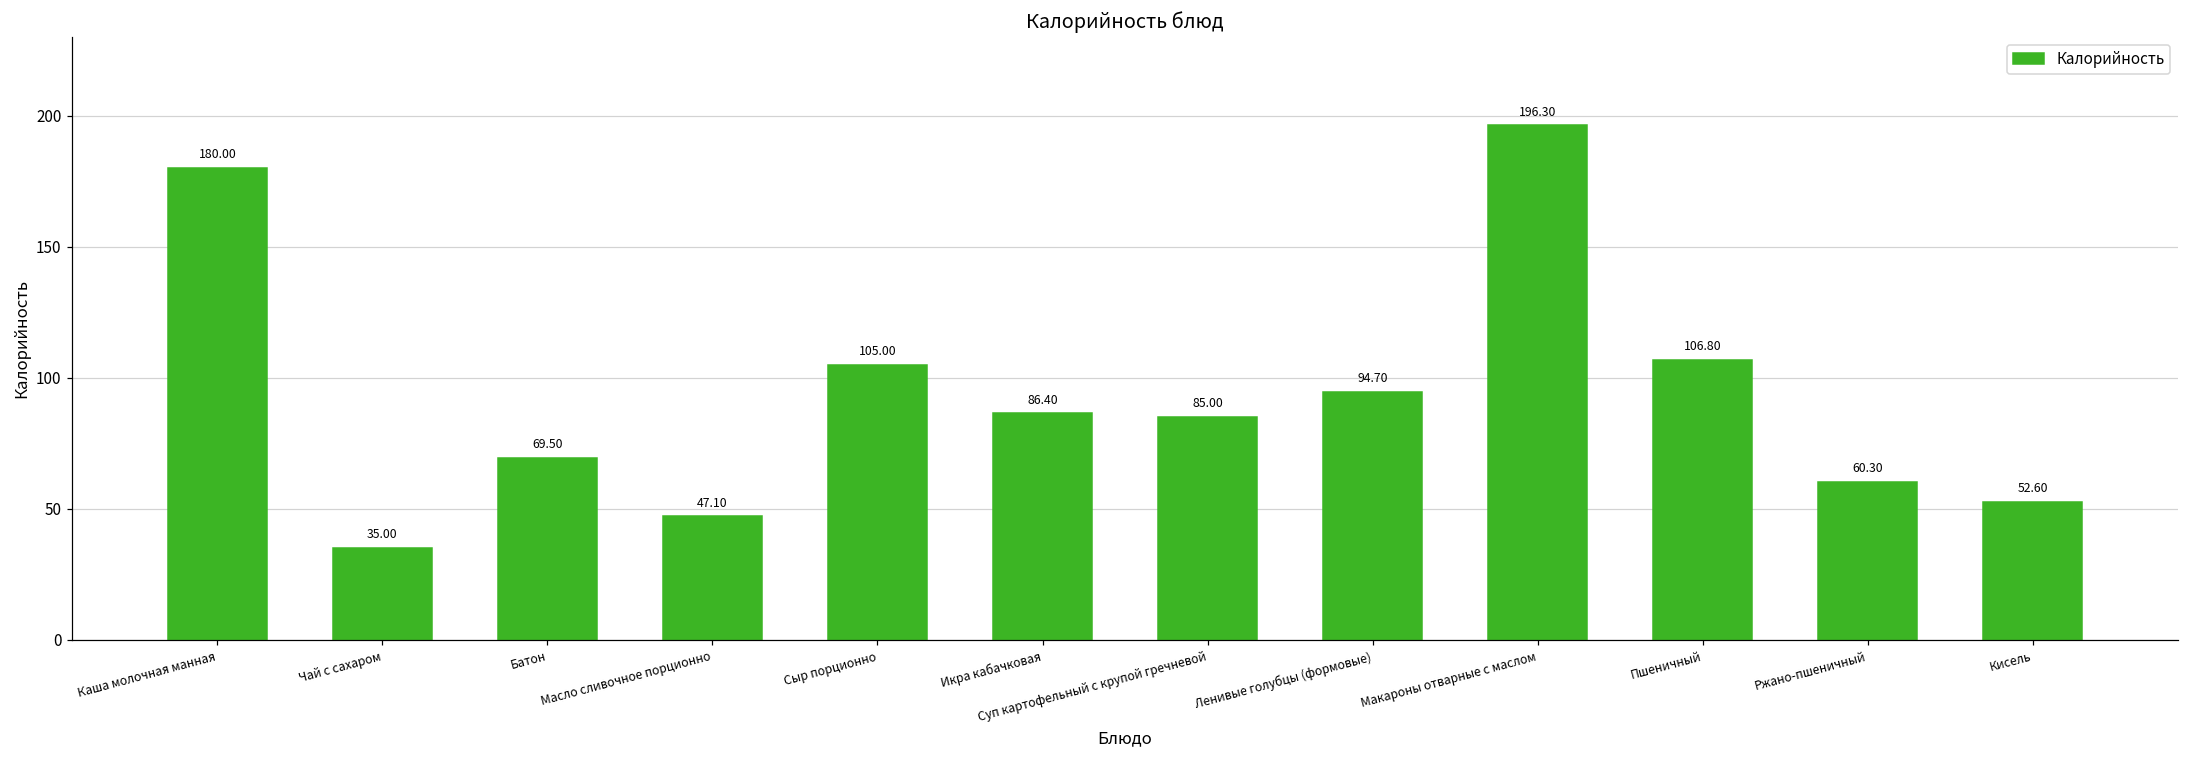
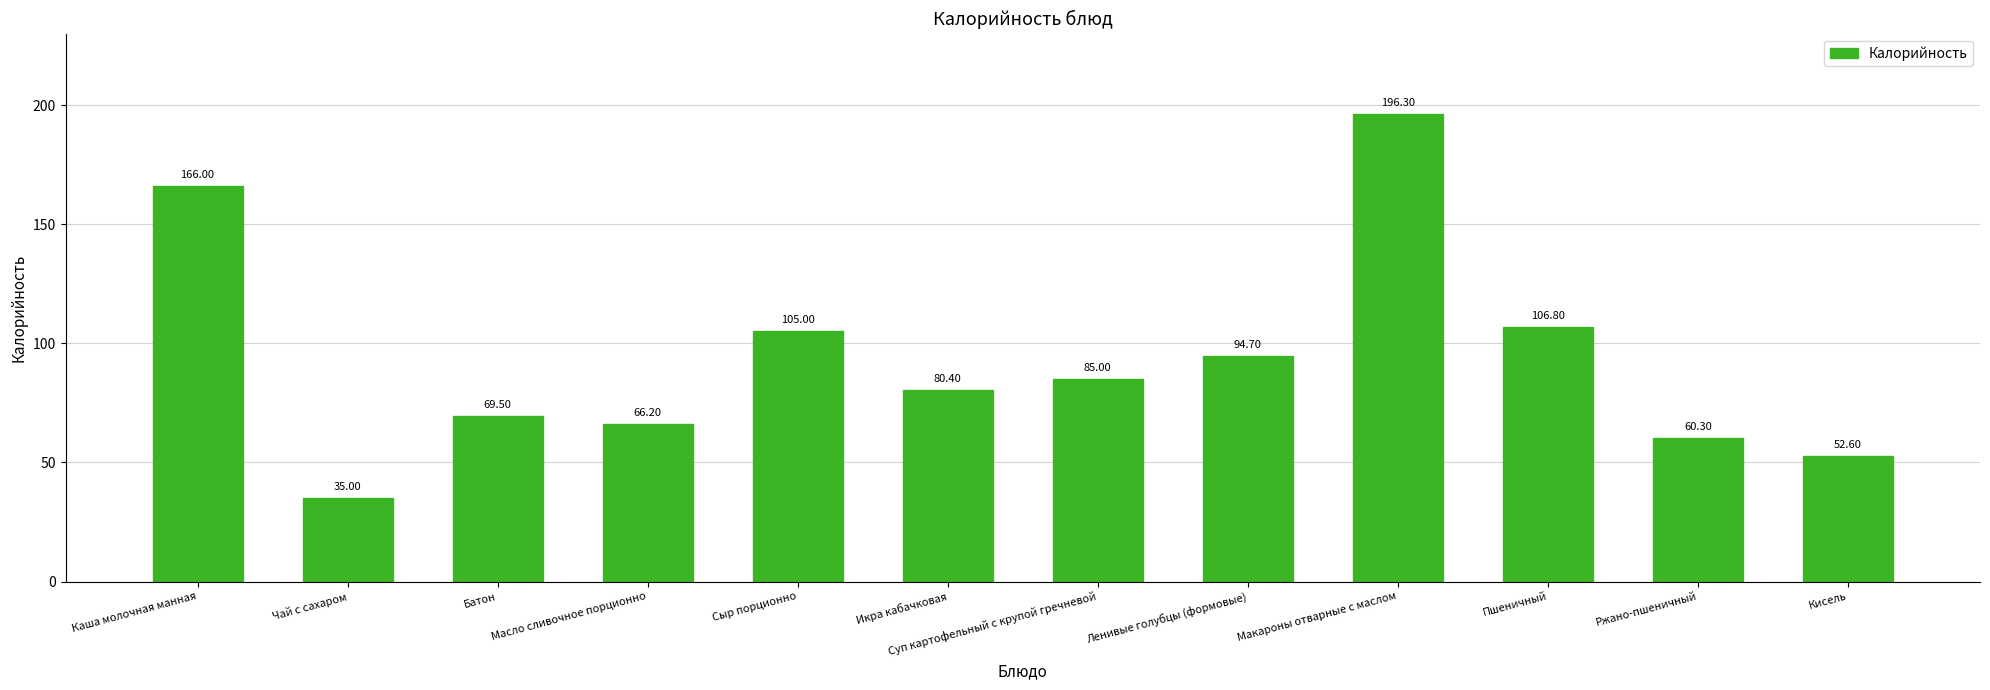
  {
-   "Каша молочная манная": 180.00,
+   "Каша молочная манная": 166.00,
    "Чай с сахаром": 35.00,
    "Батон": 69.50,
-   "Масло сливочное порционно": 47.10,
+   "Масло сливочное порционно": 66.20,
    "Сыр порционно": 105.00,
-   "Икра кабачковая": 86.40,
+   "Икра кабачковая": 80.40,
    "Суп картофельный с крупой гречневой": 85.00,
    "Ленивые голубцы (формовые)": 94.70,
    "Макароны отварные с маслом": 196.30,
    "Пшеничный": 106.80,
    "Ржано-пшеничный": 60.30,
    "Кисель": 52.60
  }
